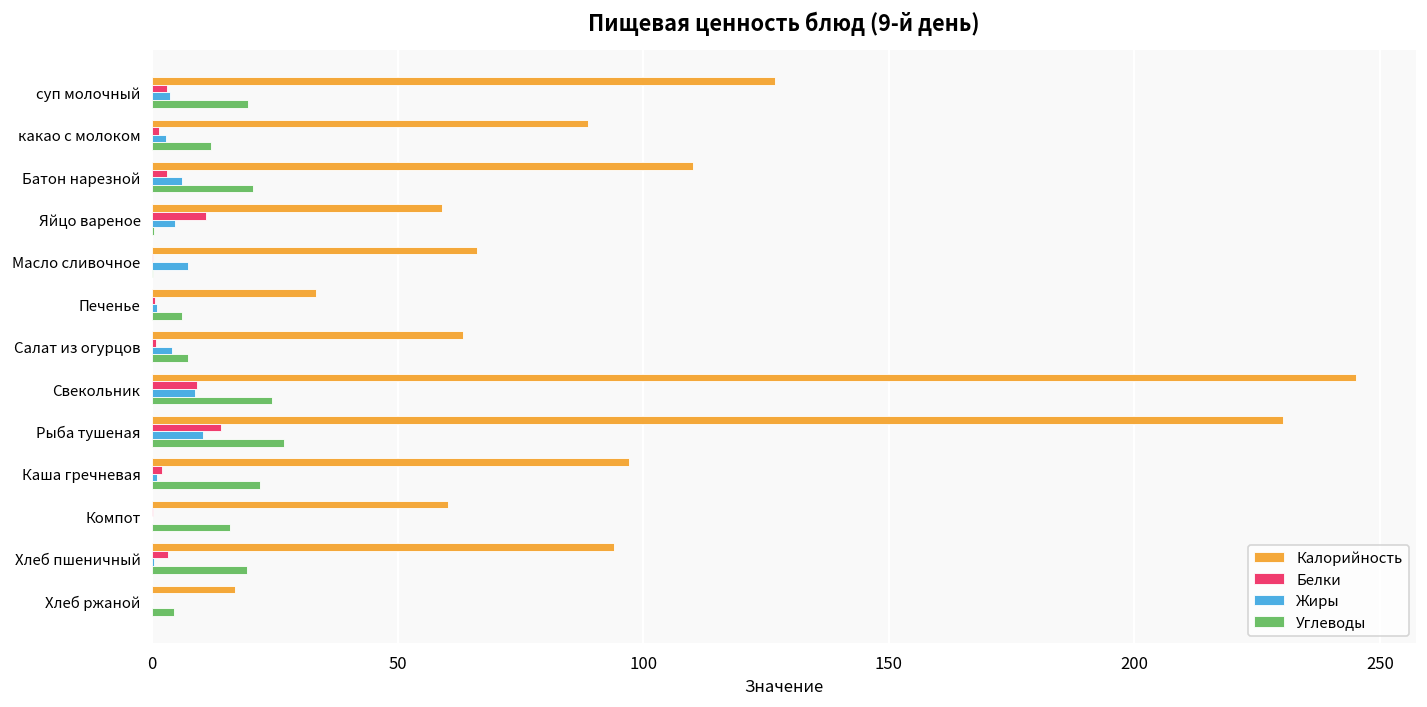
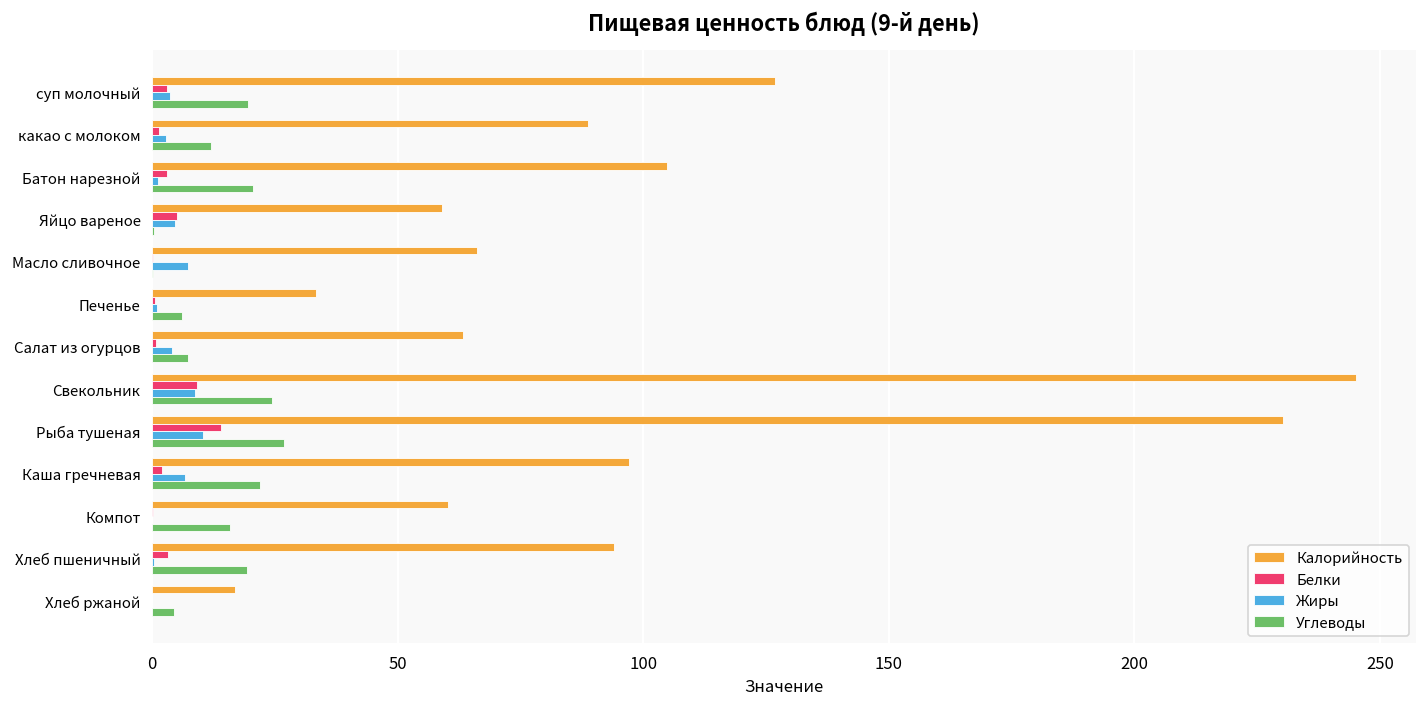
  {
    "Калорийность": {
      "суп молочный": 127,
      "какао с молоком": 89,
-     "Батон нарезной": 110,
+     "Батон нарезной": 105,
      "Яйцо вареное": 59,
      "Масло сливочное": 66,
      "Печенье": 33,
      "Салат из огурцов": 63,
      "Свекольник": 245,
      "Рыба тушеная": 230,
      "Каша гречневая": 97,
      "Компот": 60,
      "Хлеб пшеничный": 94,
      "Хлеб ржаной": 17
    },
    "Белки": {
      "суп молочный": 3,
      "какао с молоком": 1,
      "Батон нарезной": 3,
-     "Яйцо вареное": 11,
+     "Яйцо вареное": 5,
      "Салат из огурцов": 1,
      "Свекольник": 9,
      "Рыба тушеная": 14,
      "Каша гречневая": 2,
      "Хлеб пшеничный": 3
    },
    "Жиры": {
      "суп молочный": 4,
      "какао с молоком": 3,
-     "Батон нарезной": 6,
+     "Батон нарезной": 1,
      "Яйцо вареное": 5,
      "Масло сливочное": 7,
      "Печенье": 1,
      "Салат из огурцов": 4,
      "Свекольник": 9,
      "Рыба тушеная": 10,
-     "Каша гречневая": 1,
+     "Каша гречневая": 7,
      "Компот": 0,
      "Хлеб ржаной": 0
    },
    "Углеводы": {
      "суп молочный": 20,
      "какао с молоком": 12,
      "Батон нарезной": 21,
      "Печенье": 6,
      "Салат из огурцов": 7,
      "Свекольник": 24,
      "Рыба тушеная": 27,
      "Каша гречневая": 22,
      "Компот": 16,
      "Хлеб пшеничный": 19,
      "Хлеб ржаной": 4
    }
  }
